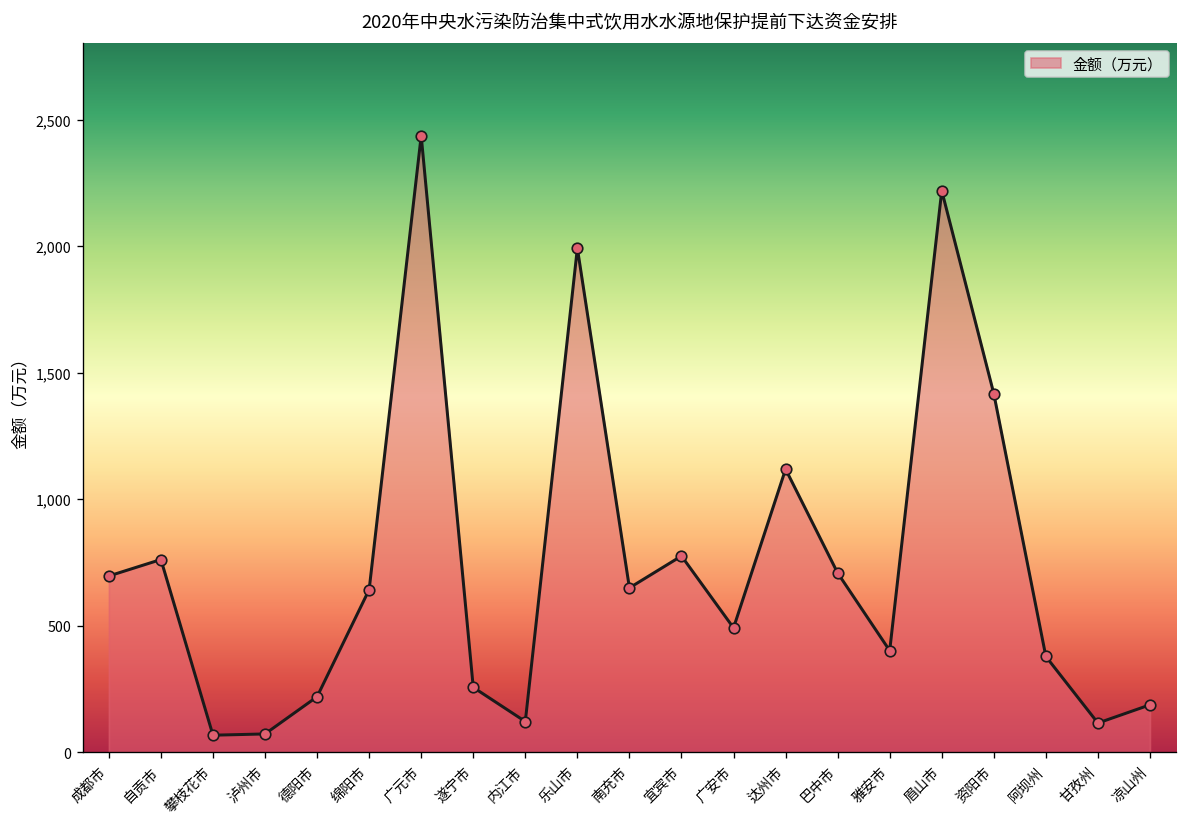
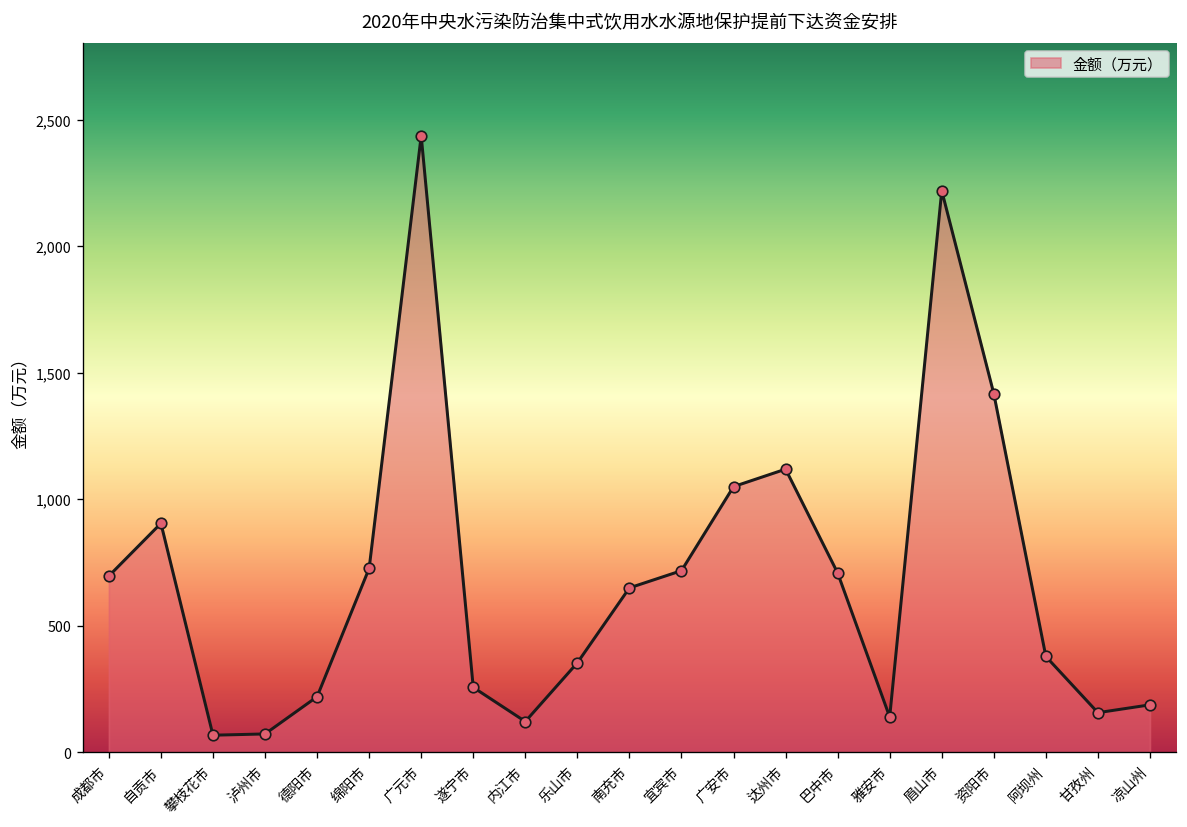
  {
    "成都市": "700",
-   "自贡市": "760",
+   "自贡市": "910",
    "攀枝花市": "70",
    "泸州市": "70",
    "德阳市": "220",
-   "绵阳市": "640",
+   "绵阳市": "730",
    "广元市": "2,440",
    "遂宁市": "260",
    "内江市": "120",
-   "乐山市": "1,990",
+   "乐山市": "350",
    "南充市": "650",
-   "宜宾市": "780",
-   "广安市": "490",
+   "宜宾市": "720",
+   "广安市": "1,050",
    "达州市": "1,120",
    "巴中市": "710",
-   "雅安市": "400",
+   "雅安市": "140",
    "眉山市": "2,220",
    "资阳市": "1,420",
    "阿坝州": "380",
-   "甘孜州": "120",
+   "甘孜州": "160",
    "凉山州": "190"
  }
